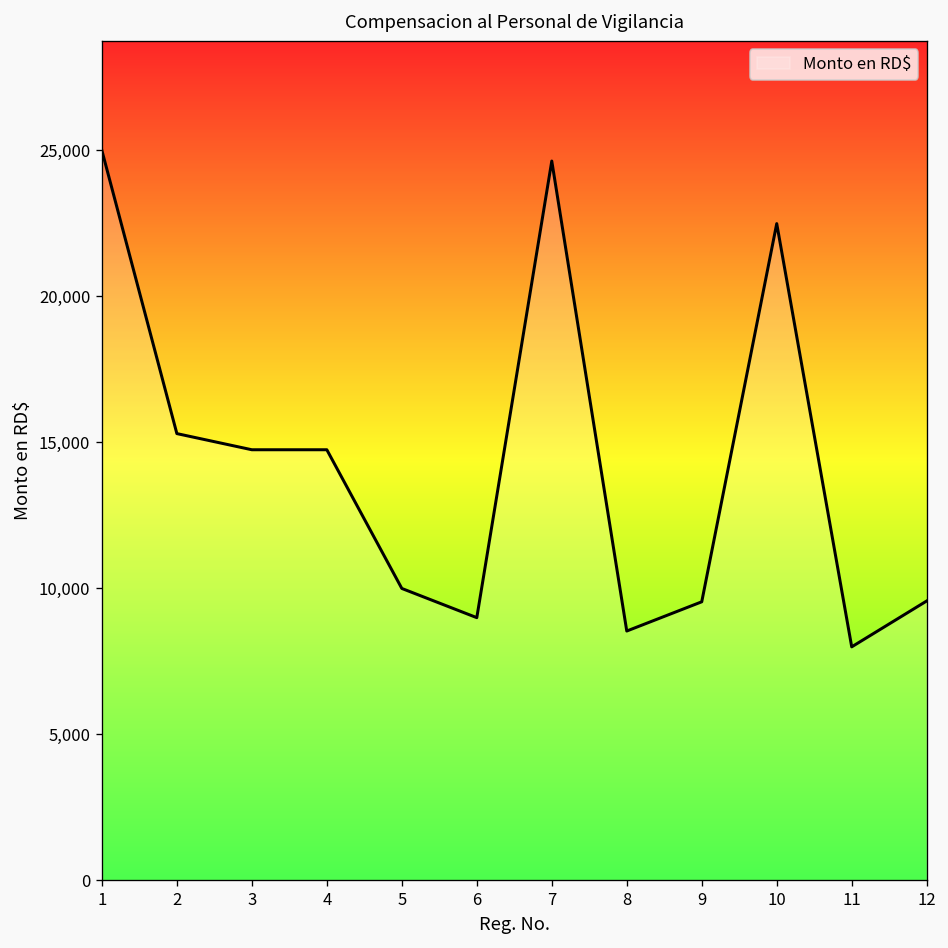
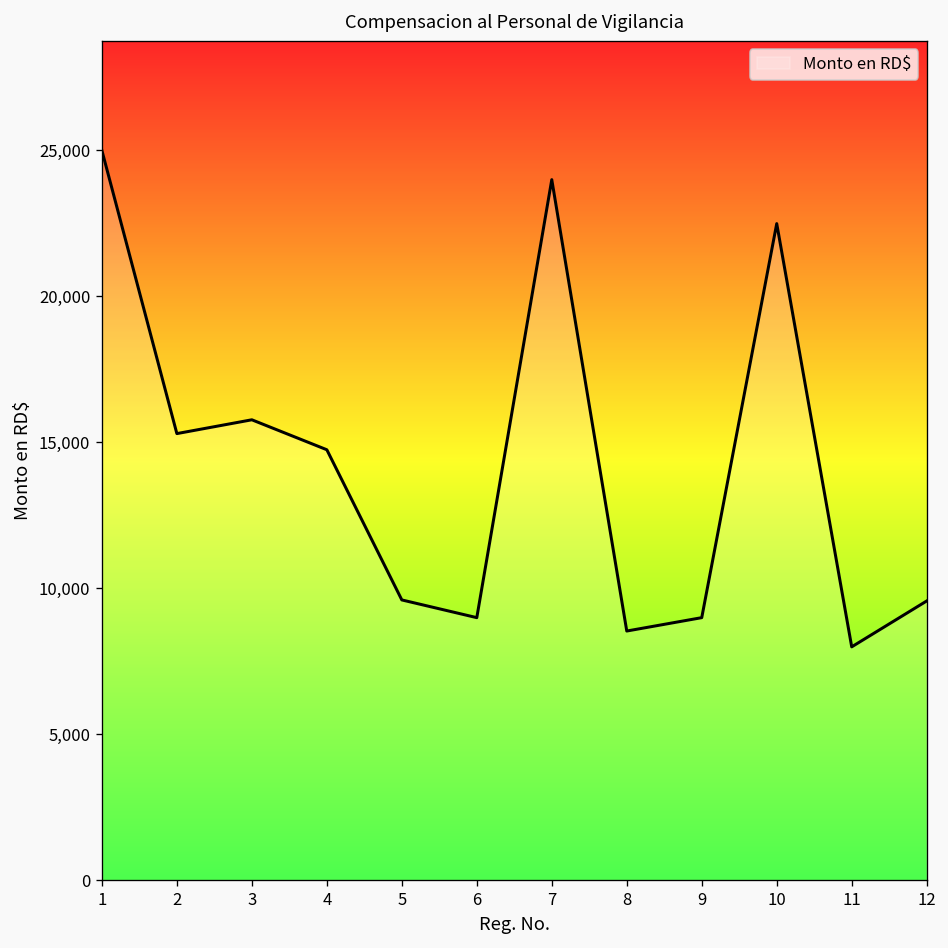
  {
    "1": "25,000",
    "2": "15,300",
-   "3": "14,800",
+   "3": "15,800",
    "4": "14,800",
-   "5": "10,000",
+   "5": "9,600",
    "6": "9,000",
-   "7": "24,600",
+   "7": "24,000",
    "8": "8,500",
-   "9": "9,500",
+   "9": "9,000",
    "10": "22,500",
    "11": "8,000",
    "12": "9,600"
  }
